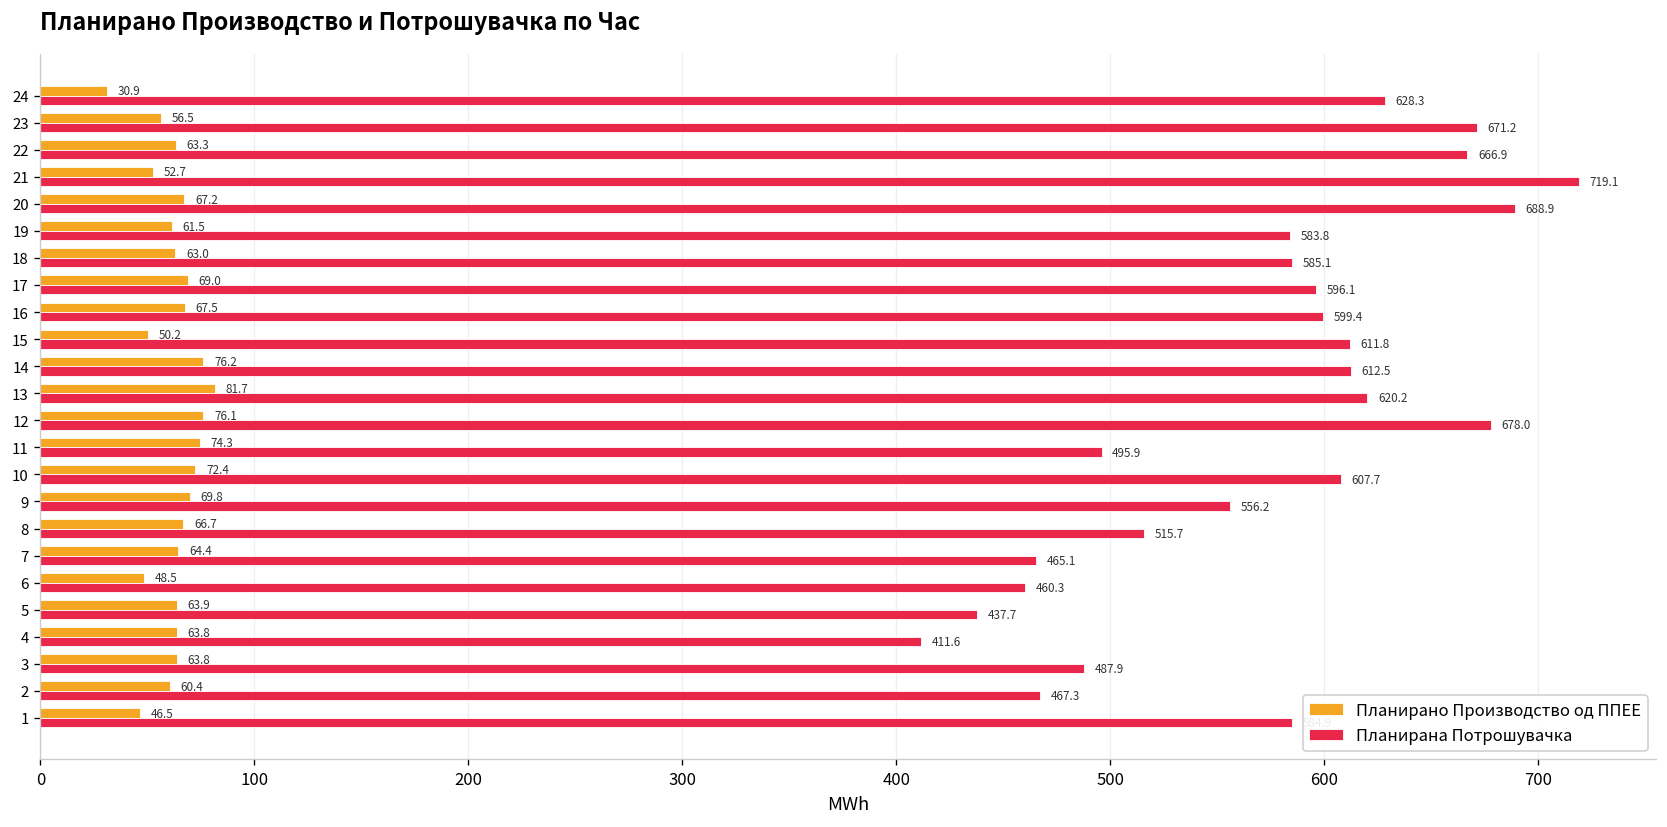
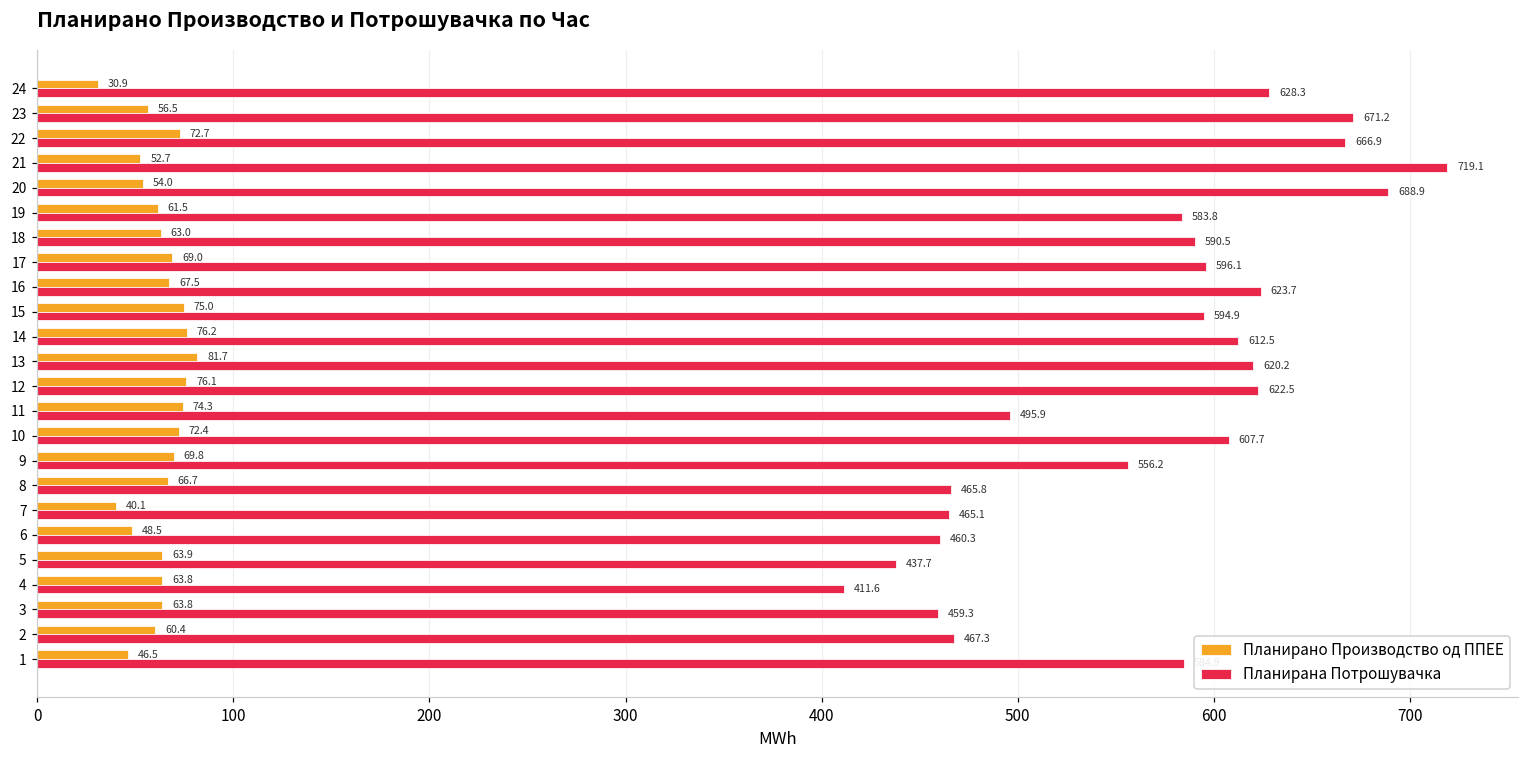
  {
    "Планирано Производство од ППЕЕ": {
      "24": 30.9,
      "23": 56.5,
-     "22": 63.3,
+     "22": 72.7,
      "21": 52.7,
-     "20": 67.2,
+     "20": 54.0,
      "19": 61.5,
      "18": 63.0,
      "17": 69.0,
      "16": 67.5,
-     "15": 50.2,
+     "15": 75.0,
      "14": 76.2,
      "13": 81.7,
      "12": 76.1,
      "11": 74.3,
      "10": 72.4,
      "9": 69.8,
      "8": 66.7,
-     "7": 64.4,
+     "7": 40.1,
      "6": 48.5,
      "5": 63.9,
      "4": 63.8,
      "3": 63.8,
      "2": 60.4,
      "1": 46.5
    },
    "Планирана Потрошувачка": {
      "24": 628.3,
      "23": 671.2,
      "22": 666.9,
      "21": 719.1,
      "20": 688.9,
      "19": 583.8,
-     "18": 585.1,
+     "18": 590.5,
      "17": 596.1,
-     "16": 599.4,
-     "15": 611.8,
+     "16": 623.7,
+     "15": 594.9,
      "14": 612.5,
      "13": 620.2,
-     "12": 678.0,
+     "12": 622.5,
      "11": 495.9,
      "10": 607.7,
      "9": 556.2,
-     "8": 515.7,
+     "8": 465.8,
      "7": 465.1,
      "6": 460.3,
      "5": 437.7,
      "4": 411.6,
-     "3": 487.9,
+     "3": 459.3,
      "2": 467.3
    }
  }
